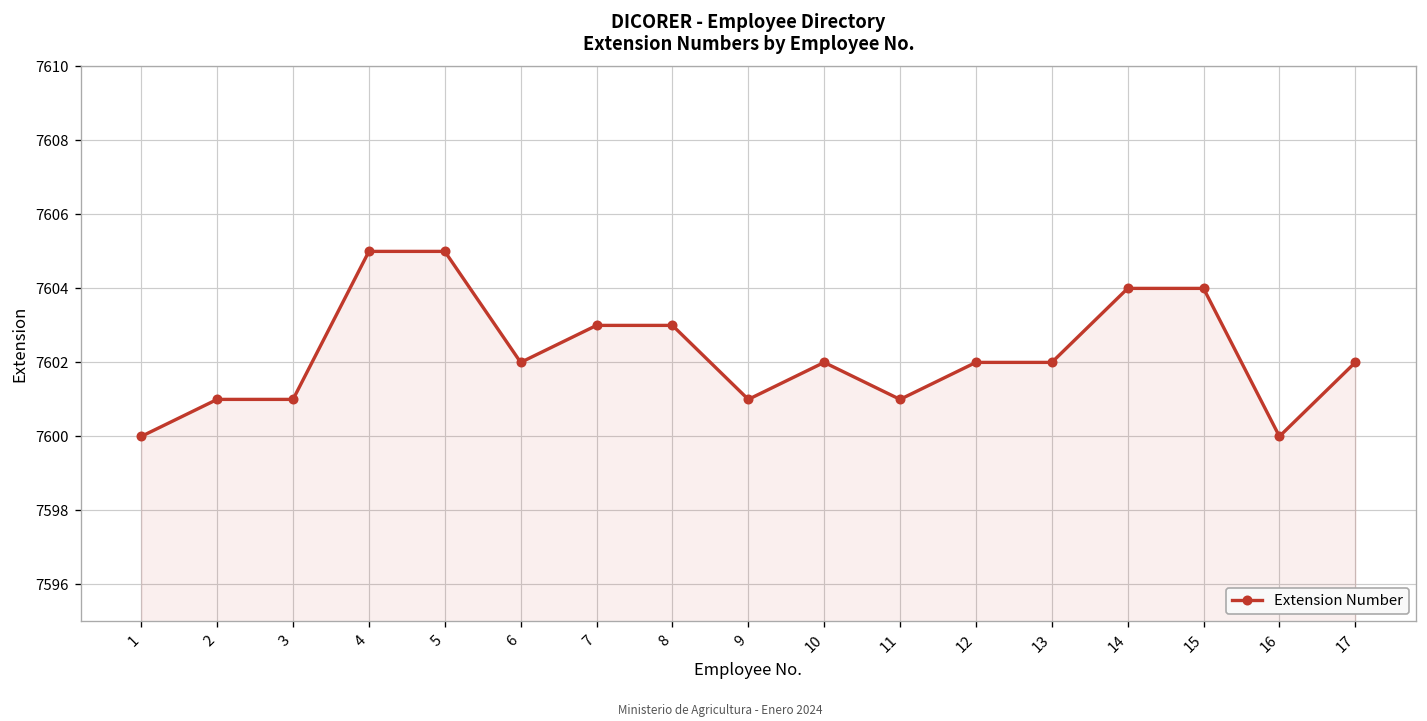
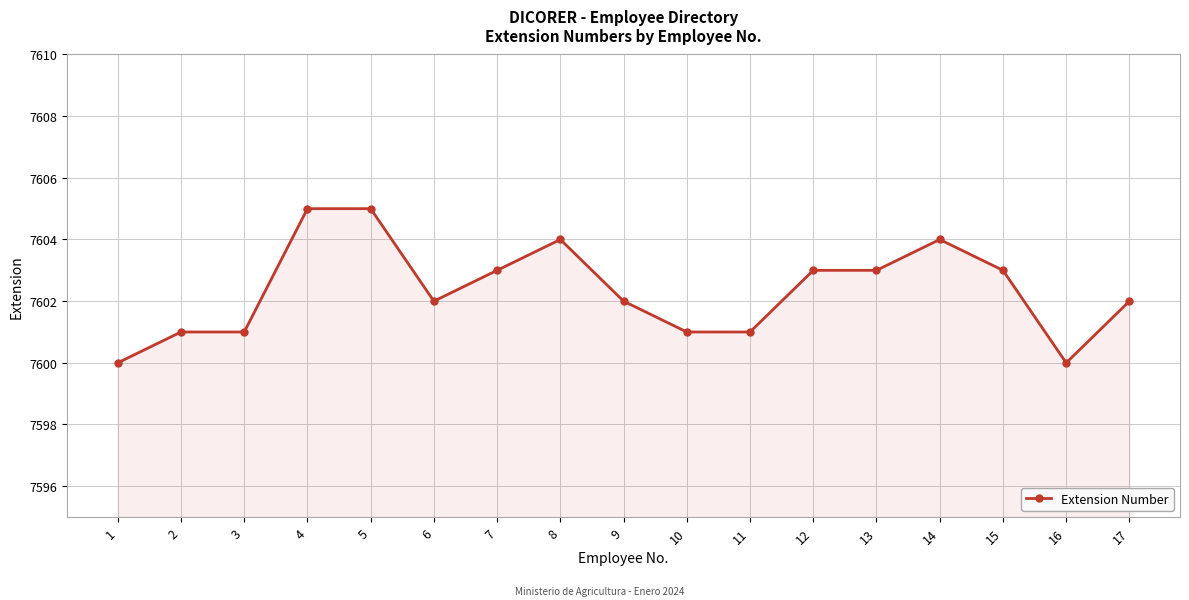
  {
    "1": 7600,
    "2": 7601,
    "3": 7601,
    "4": 7605,
    "5": 7605,
    "6": 7602,
    "7": 7603,
-   "8": 7603,
-   "9": 7601,
-   "10": 7602,
+   "8": 7604,
+   "9": 7602,
+   "10": 7601,
    "11": 7601,
-   "12": 7602,
-   "13": 7602,
+   "12": 7603,
+   "13": 7603,
    "14": 7604,
-   "15": 7604,
+   "15": 7603,
    "16": 7600,
    "17": 7602
  }
